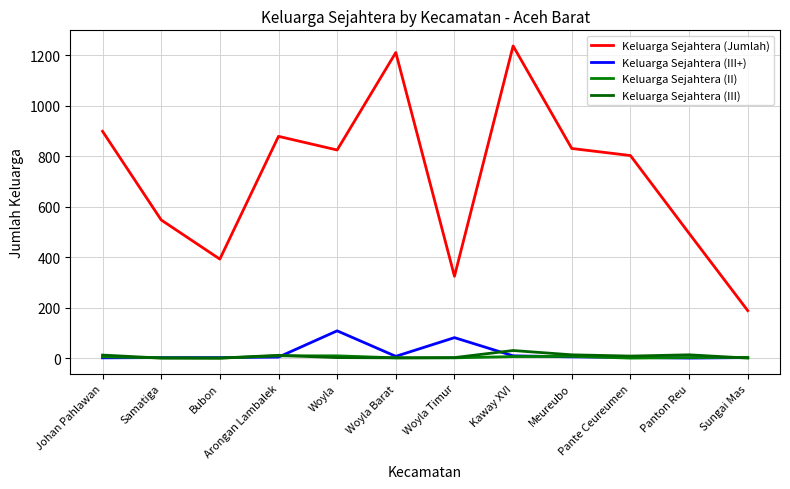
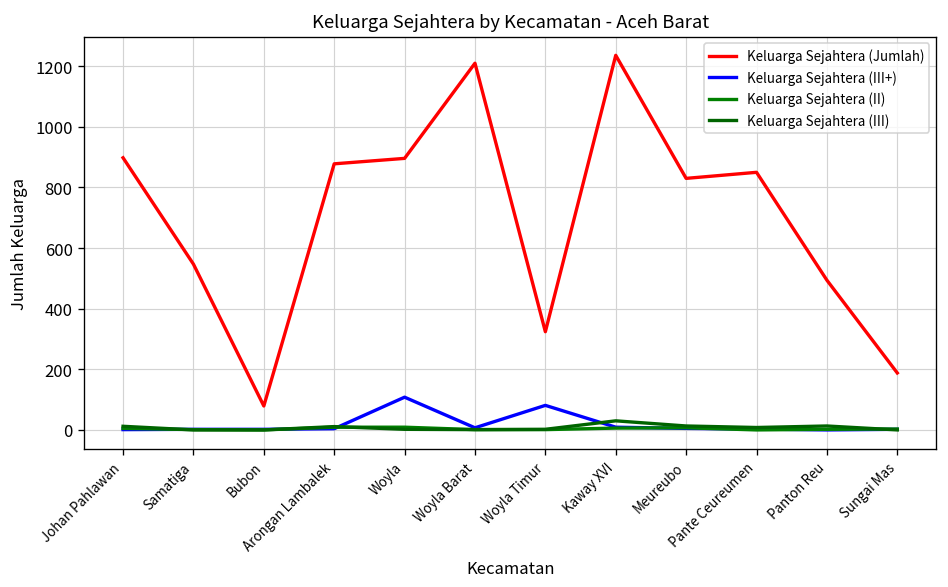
  {
    "Keluarga Sejahtera (Jumlah)": {
      "Johan Pahlawan": 900,
      "Samatiga": 550,
-     "Bubon": 390,
+     "Bubon": 80,
      "Arongan Lambalek": 880,
-     "Woyla": 820,
+     "Woyla": 900,
      "Woyla Barat": 1210,
      "Woyla Timur": 320,
      "Kaway XVI": 1240,
      "Meureubo": 830,
-     "Pante Ceureumen": 800,
+     "Pante Ceureumen": 850,
      "Panton Reu": 490,
      "Sungai Mas": 190
    },
    "Keluarga Sejahtera (III+)": {
      "Woyla": 110,
      "Woyla Timur": 80
    }
  }
